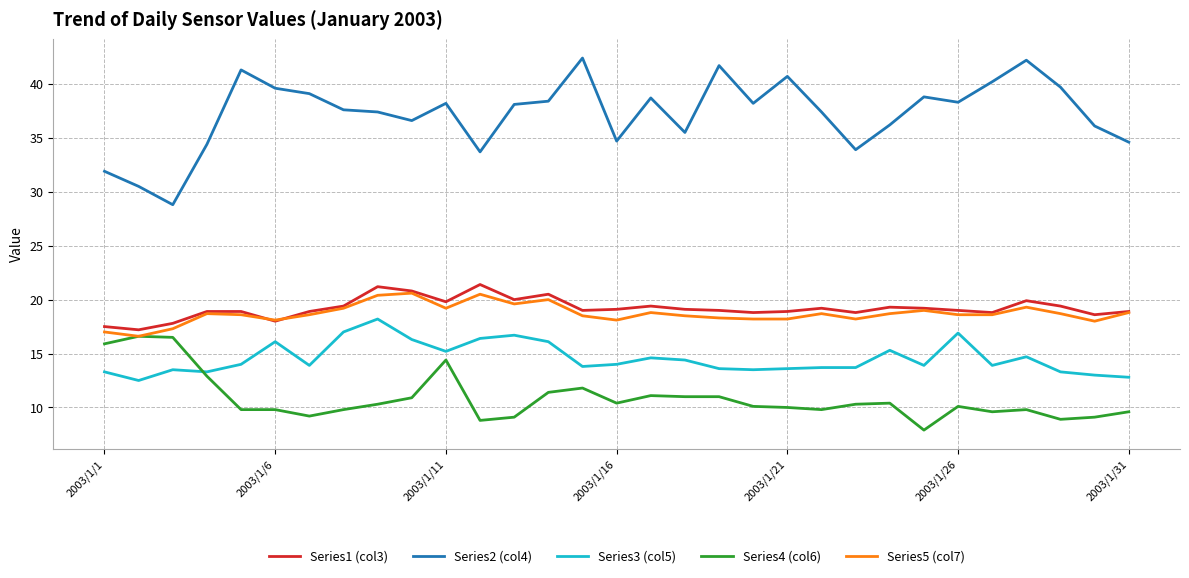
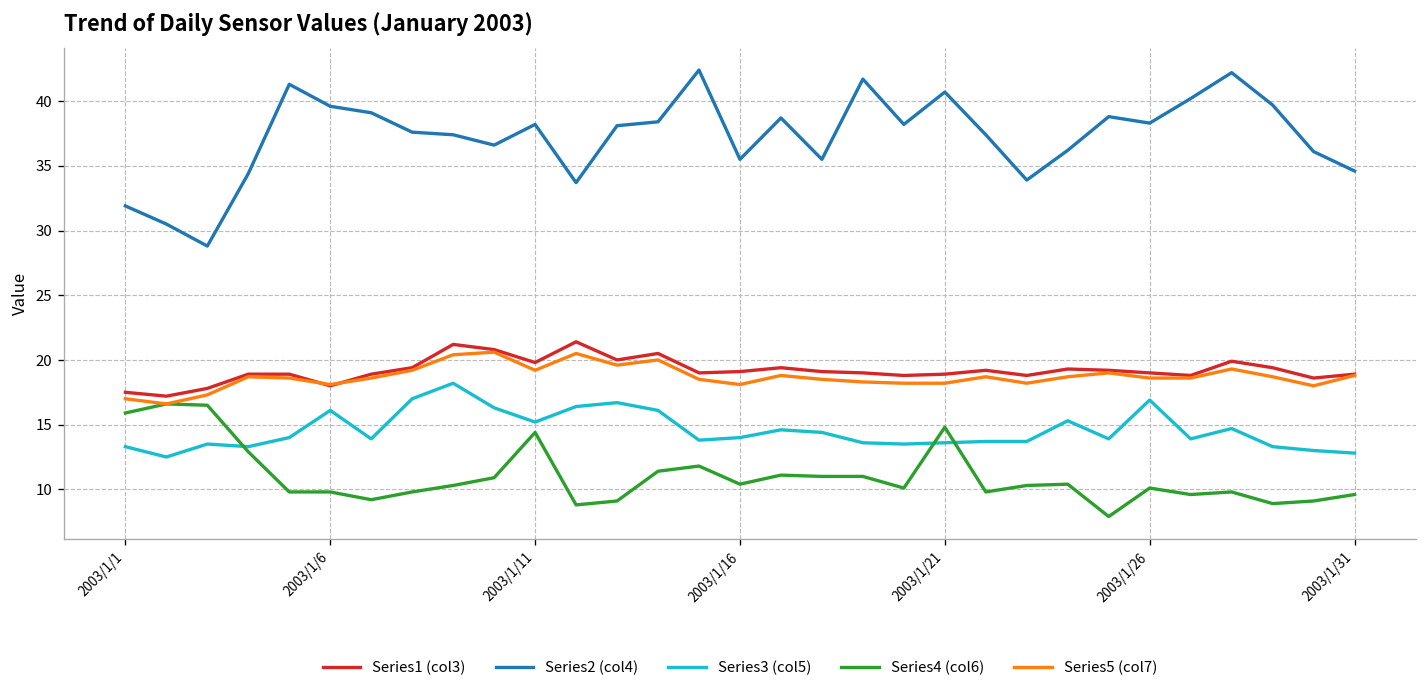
  {
    "Series1 (col3)": {
      "2003/1/1": 17.5,
      "2003/1/11": 19.8,
      "2003/1/16": 19.1,
      "2003/1/21": 18.9,
      "2003/1/26": 19.0
    },
    "Series2 (col4)": {
      "2003/1/1": 31.9,
      "2003/1/6": 39.6,
      "2003/1/11": 38.2,
-     "2003/1/16": 34.7,
+     "2003/1/16": 35.5,
      "2003/1/21": 40.7,
      "2003/1/26": 38.3,
      "2003/1/31": 34.6
    },
    "Series3 (col5)": {
      "2003/1/1": 13.3,
      "2003/1/6": 16.1,
      "2003/1/11": 15.2,
      "2003/1/16": 14.0,
      "2003/1/21": 13.6,
      "2003/1/26": 16.9,
      "2003/1/31": 12.8
    },
    "Series4 (col6)": {
      "2003/1/1": 15.9,
      "2003/1/6": 9.8,
      "2003/1/11": 14.4,
      "2003/1/16": 10.4,
-     "2003/1/21": 10.0,
+     "2003/1/21": 14.8,
      "2003/1/26": 10.1,
      "2003/1/31": 9.6
    },
    "Series5 (col7)": {
      "2003/1/1": 17.0,
      "2003/1/11": 19.2,
      "2003/1/16": 18.1,
      "2003/1/21": 18.2,
      "2003/1/26": 18.6
    }
  }
